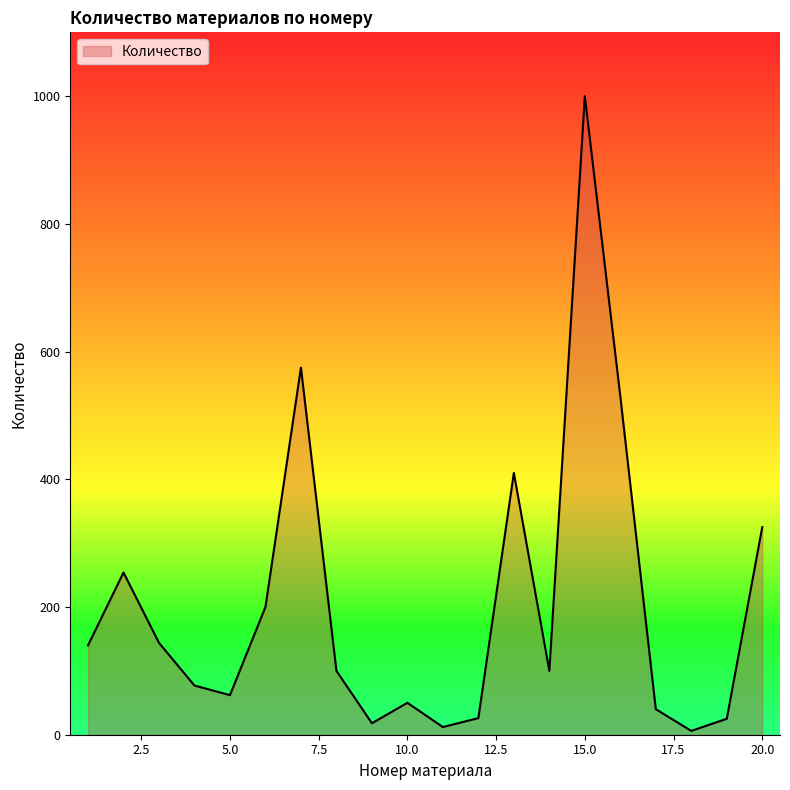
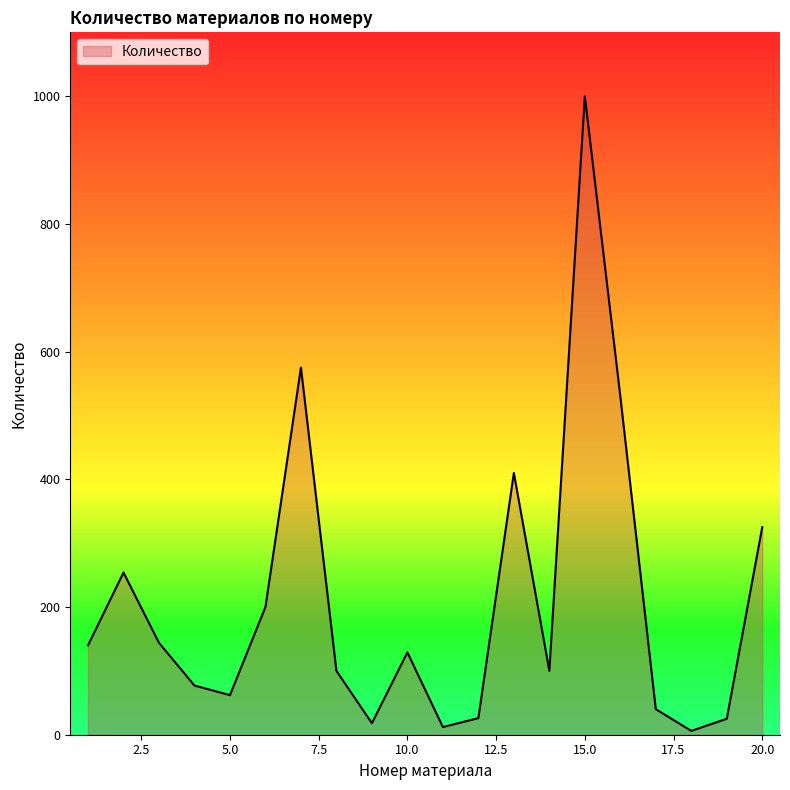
  {
    "5.0": 60,
-   "10.0": 50,
+   "10.0": 130,
    "15.0": 1000,
    "20.0": 330
  }
